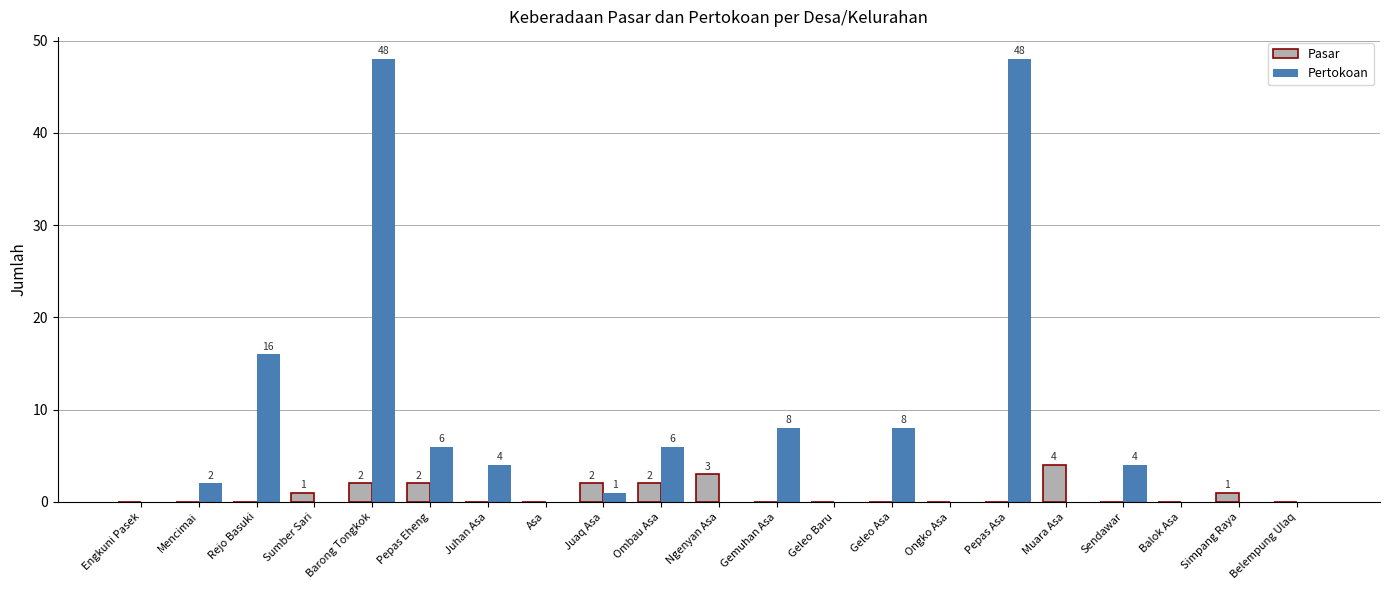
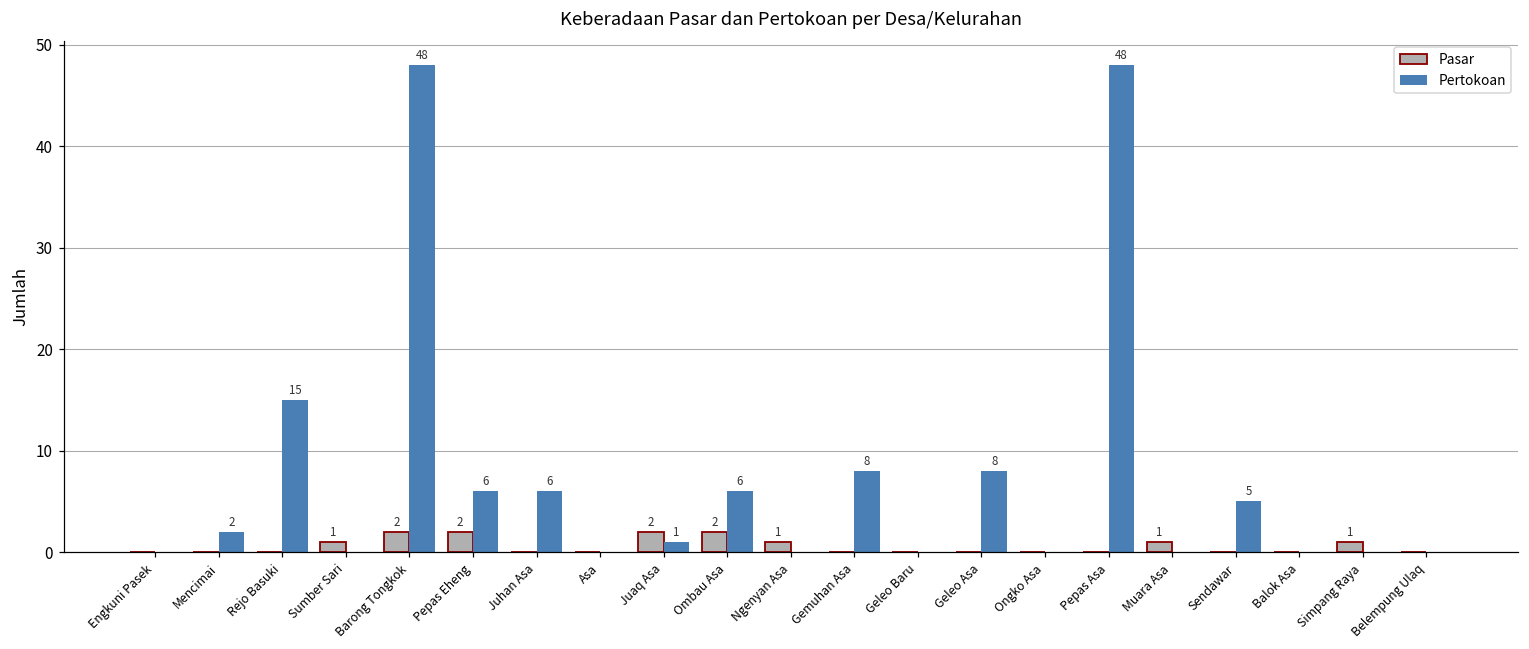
  {
    "Pasar": {
      "Sumber Sari": 1,
      "Barong Tongkok": 2,
      "Pepas Eheng": 2,
      "Juaq Asa": 2,
      "Ombau Asa": 2,
-     "Ngenyan Asa": 3,
-     "Muara Asa": 4,
+     "Ngenyan Asa": 1,
+     "Muara Asa": 1,
      "Simpang Raya": 1
    },
    "Pertokoan": {
      "Mencimai": 2,
-     "Rejo Basuki": 16,
+     "Rejo Basuki": 15,
      "Barong Tongkok": 48,
      "Pepas Eheng": 6,
-     "Juhan Asa": 4,
+     "Juhan Asa": 6,
      "Juaq Asa": 1,
      "Ombau Asa": 6,
      "Gemuhan Asa": 8,
      "Geleo Asa": 8,
      "Pepas Asa": 48,
-     "Sendawar": 4
+     "Sendawar": 5
    }
  }
